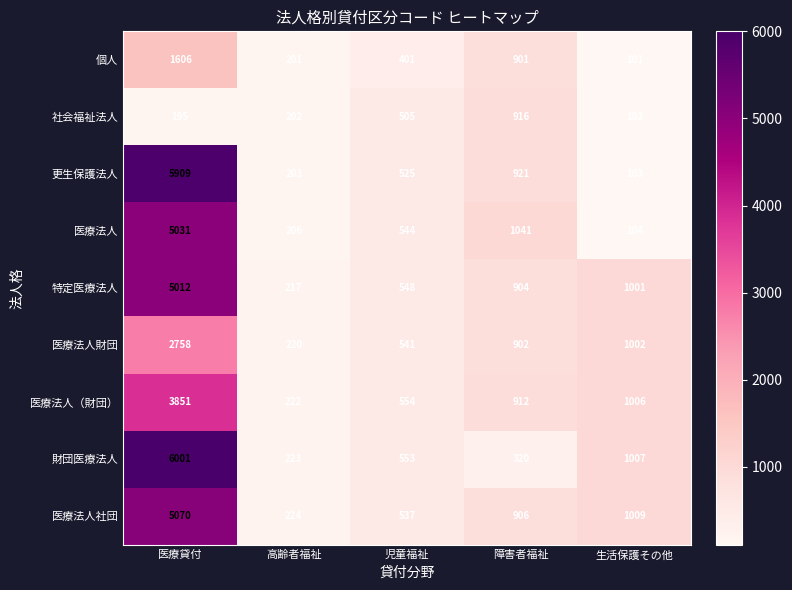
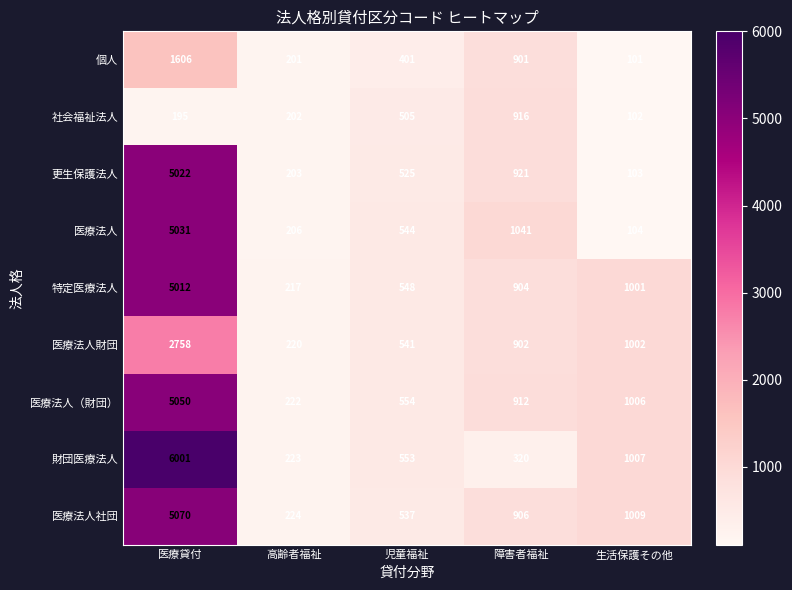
  {
    "個人": {
      "医療貸付": 1606
    },
    "更生保護法人": {
-     "医療貸付": 5909
+     "医療貸付": 5022
    },
    "医療法人": {
      "医療貸付": 5031
    },
    "特定医療法人": {
      "医療貸付": 5012
    },
    "医療法人財団": {
      "医療貸付": 2758
    },
    "医療法人（財団）": {
-     "医療貸付": 3851
+     "医療貸付": 5050
    },
    "財団医療法人": {
      "医療貸付": 6001
    },
    "医療法人社団": {
      "医療貸付": 5070
    }
  }
